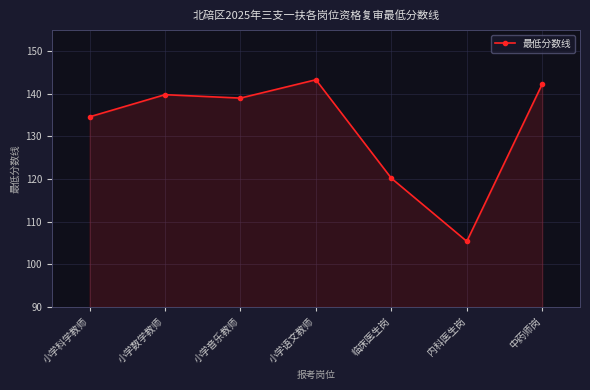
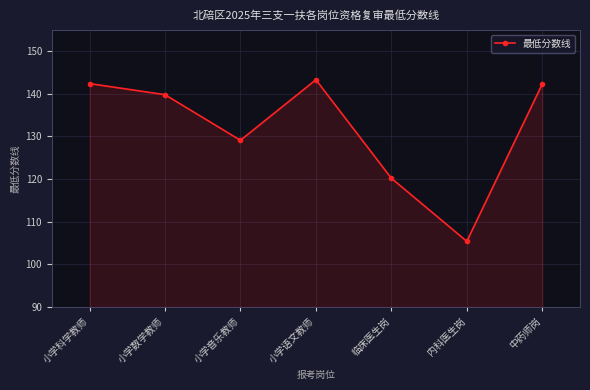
  {
-   "小学科学教师": 135,
+   "小学科学教师": 142,
    "小学数学教师": 140,
-   "小学音乐教师": 139,
+   "小学音乐教师": 129,
    "小学语文教师": 143,
    "临床医生岗": 120,
    "内科医生岗": 105,
    "中药师岗": 142
  }
